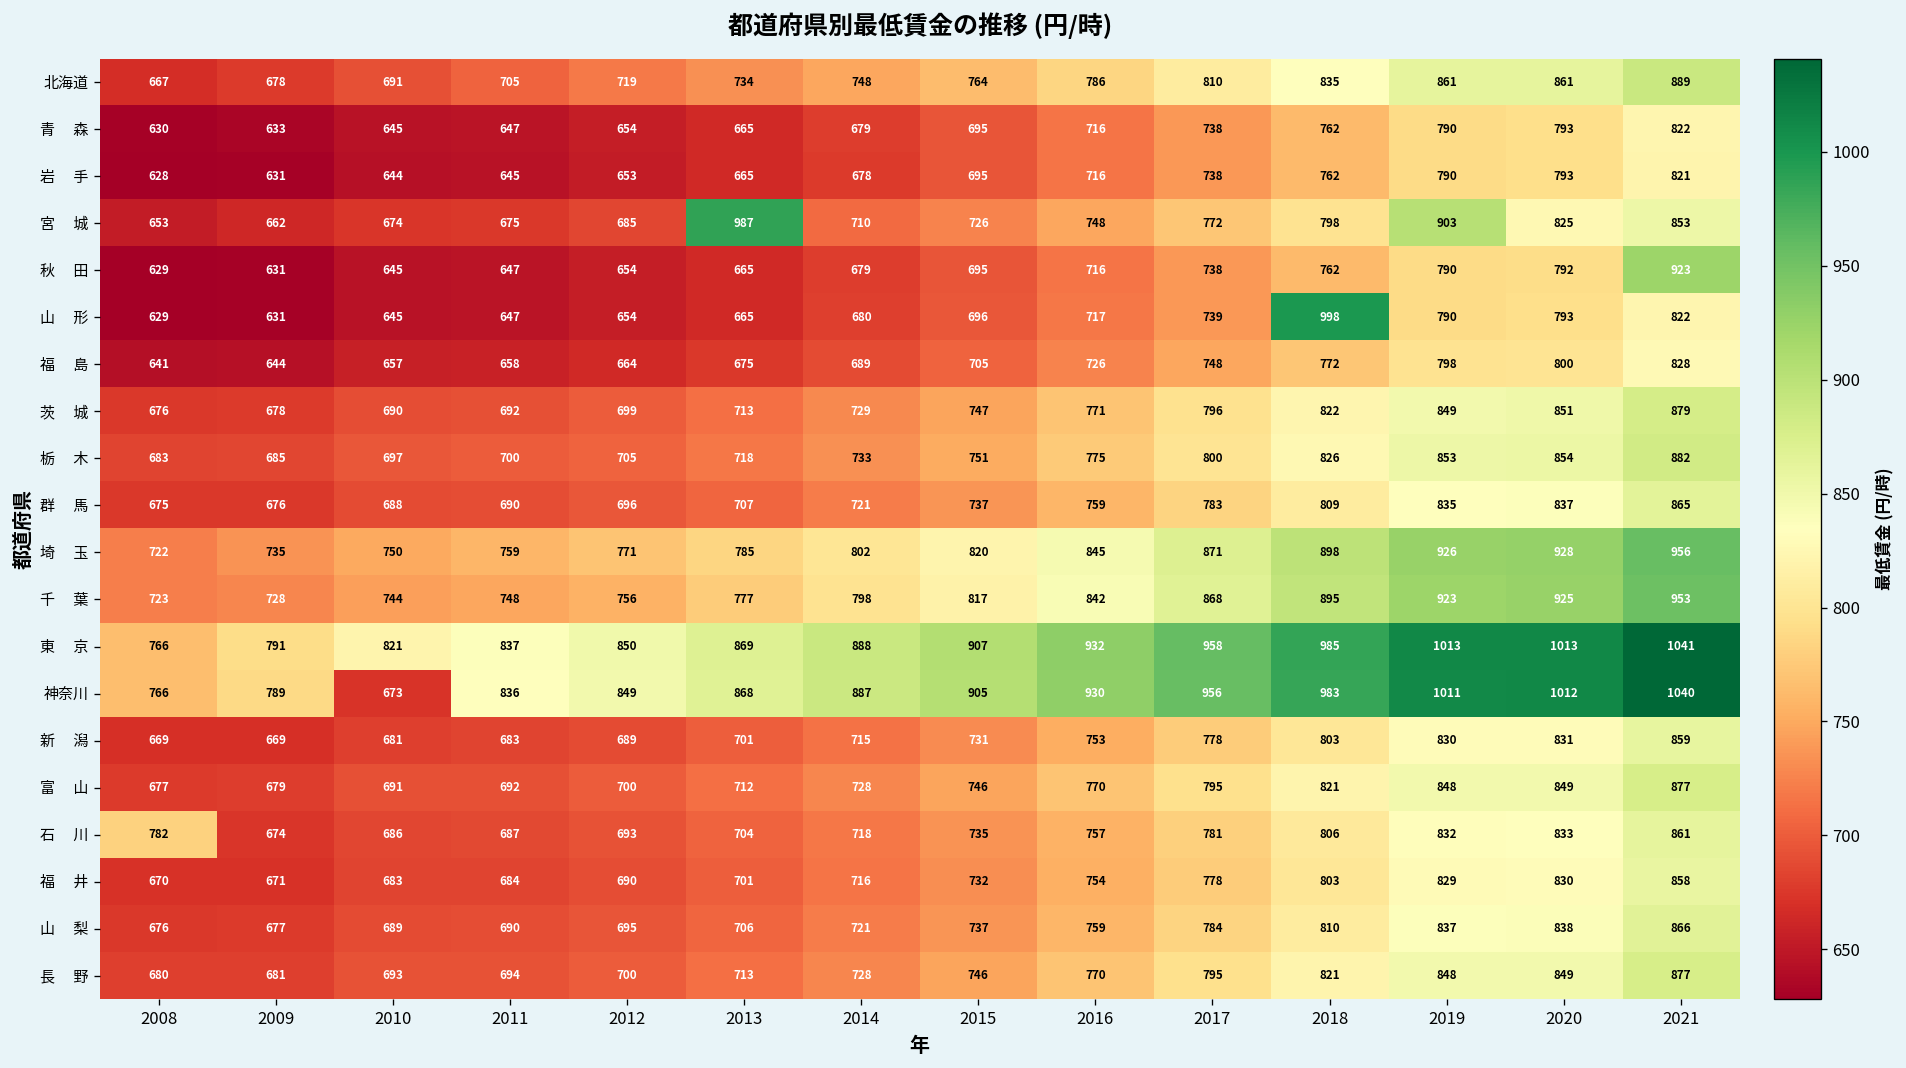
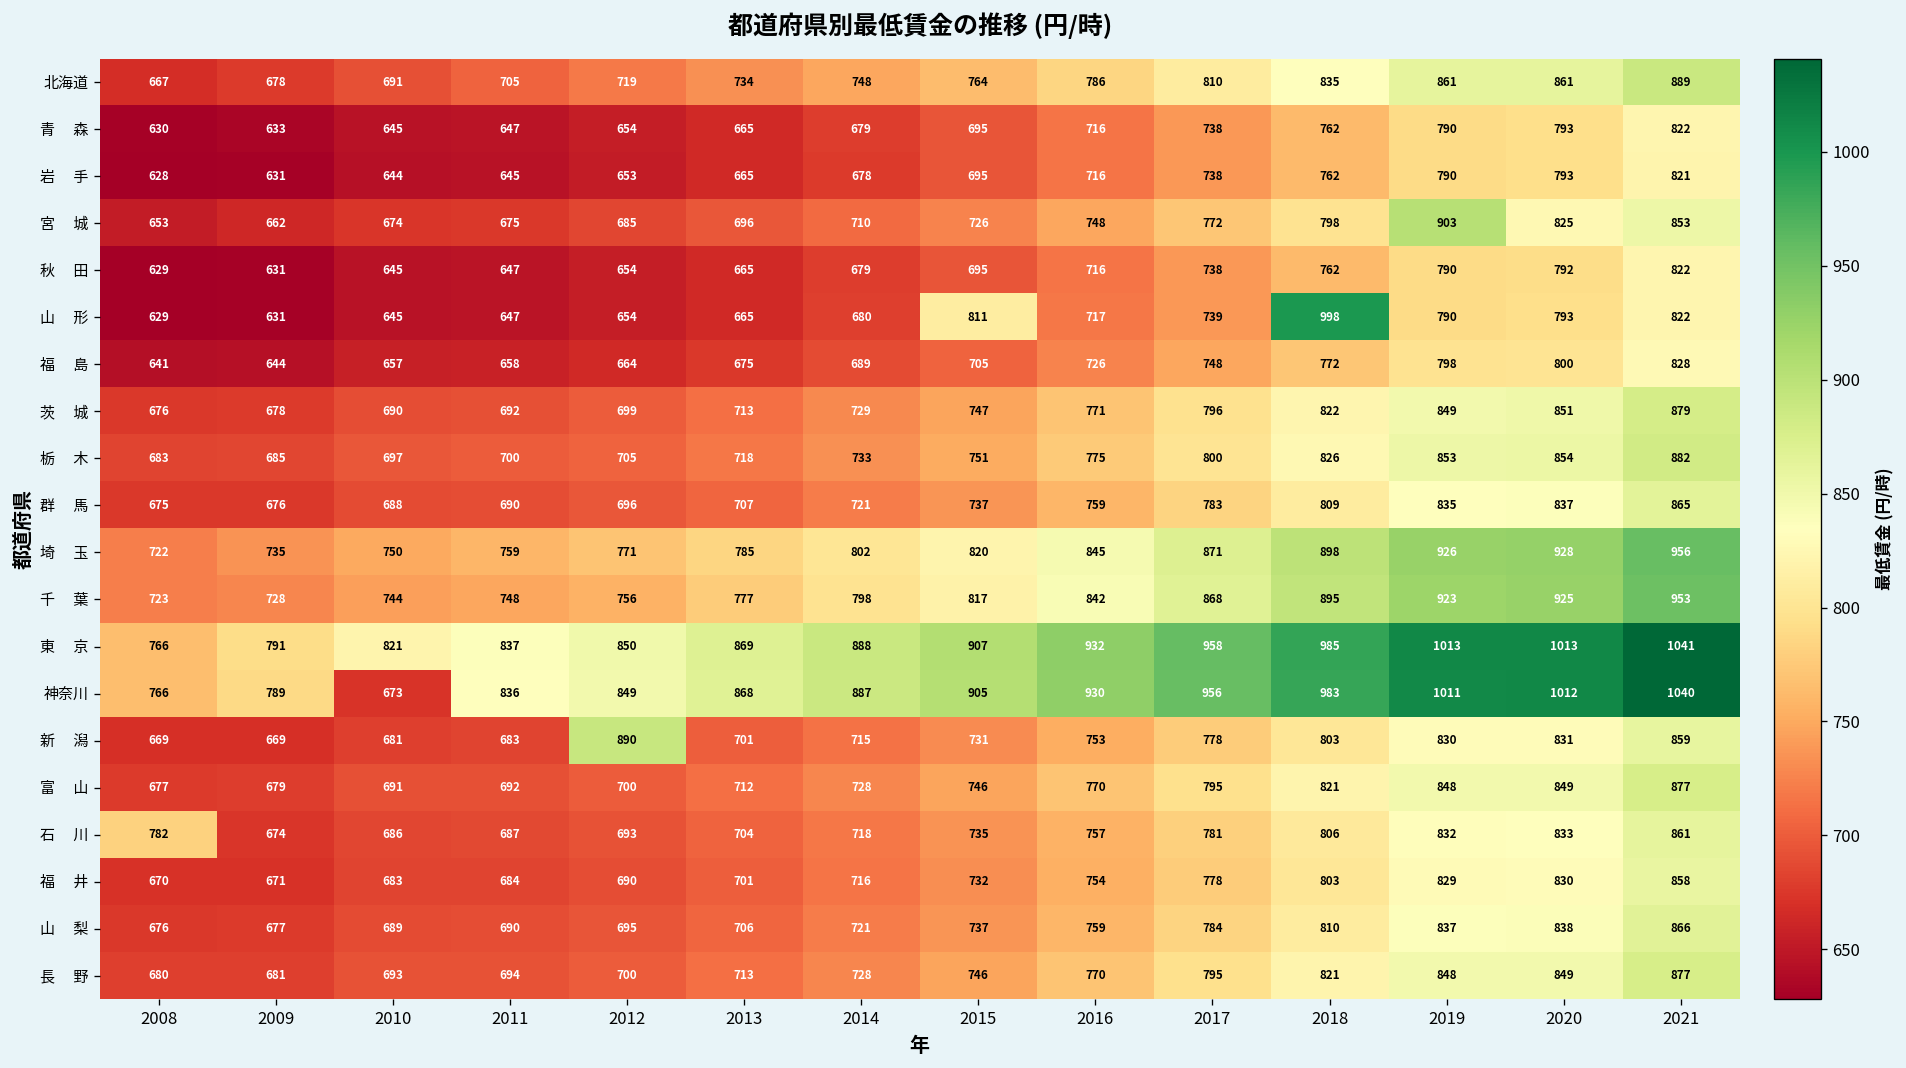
  {
    "宮 城": {
      "2008": 653,
      "2009": 662,
      "2010": 674,
      "2011": 675,
      "2012": 685,
-     "2013": 987,
+     "2013": 696,
      "2014": 710,
      "2015": 726,
      "2016": 748,
      "2017": 772,
      "2018": 798,
      "2019": 903,
      "2020": 825,
      "2021": 853
    },
    "秋 田": {
      "2008": 629,
      "2009": 631,
      "2010": 645,
      "2011": 647,
      "2012": 654,
      "2013": 665,
      "2014": 679,
      "2015": 695,
      "2016": 716,
      "2017": 738,
      "2018": 762,
      "2019": 790,
      "2020": 792,
-     "2021": 923
+     "2021": 822
    },
    "山 形": {
      "2008": 629,
      "2009": 631,
      "2010": 645,
      "2011": 647,
      "2012": 654,
      "2013": 665,
      "2014": 680,
-     "2015": 696,
+     "2015": 811,
      "2016": 717,
      "2017": 739,
      "2018": 998,
      "2019": 790,
      "2020": 793,
      "2021": 822
    },
    "新 潟": {
      "2008": 669,
      "2009": 669,
      "2010": 681,
      "2011": 683,
-     "2012": 689,
+     "2012": 890,
      "2013": 701,
      "2014": 715,
      "2015": 731,
      "2016": 753,
      "2017": 778,
      "2018": 803,
      "2019": 830,
      "2020": 831,
      "2021": 859
    }
  }
